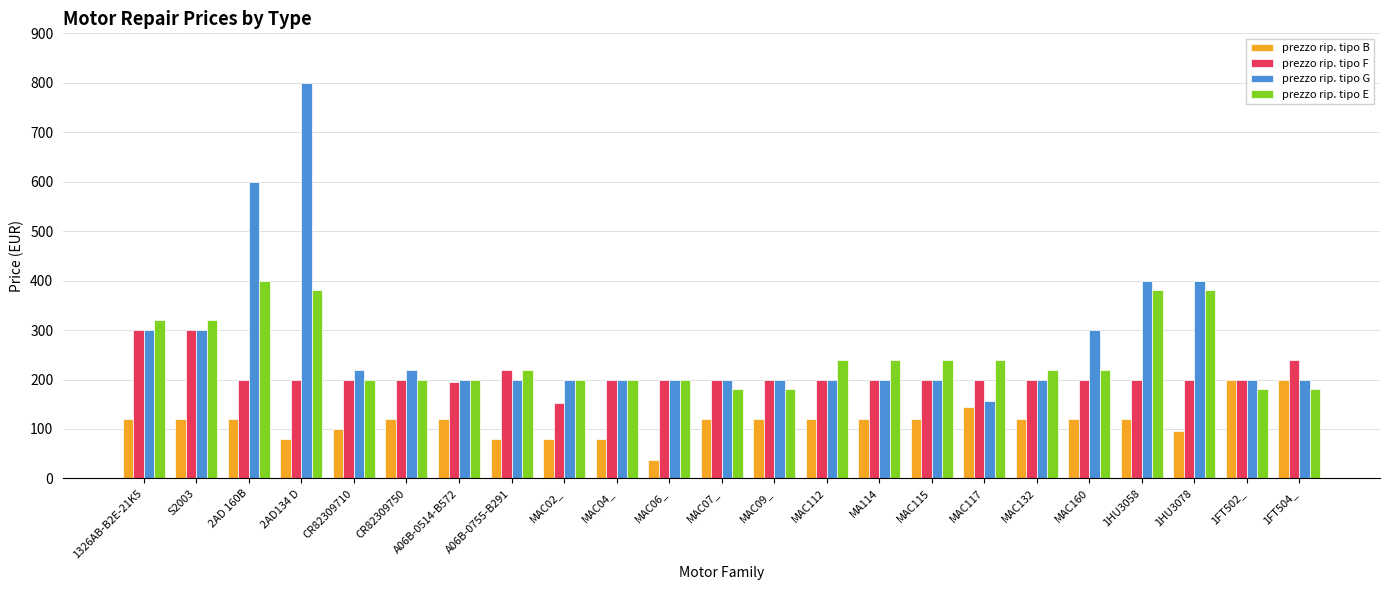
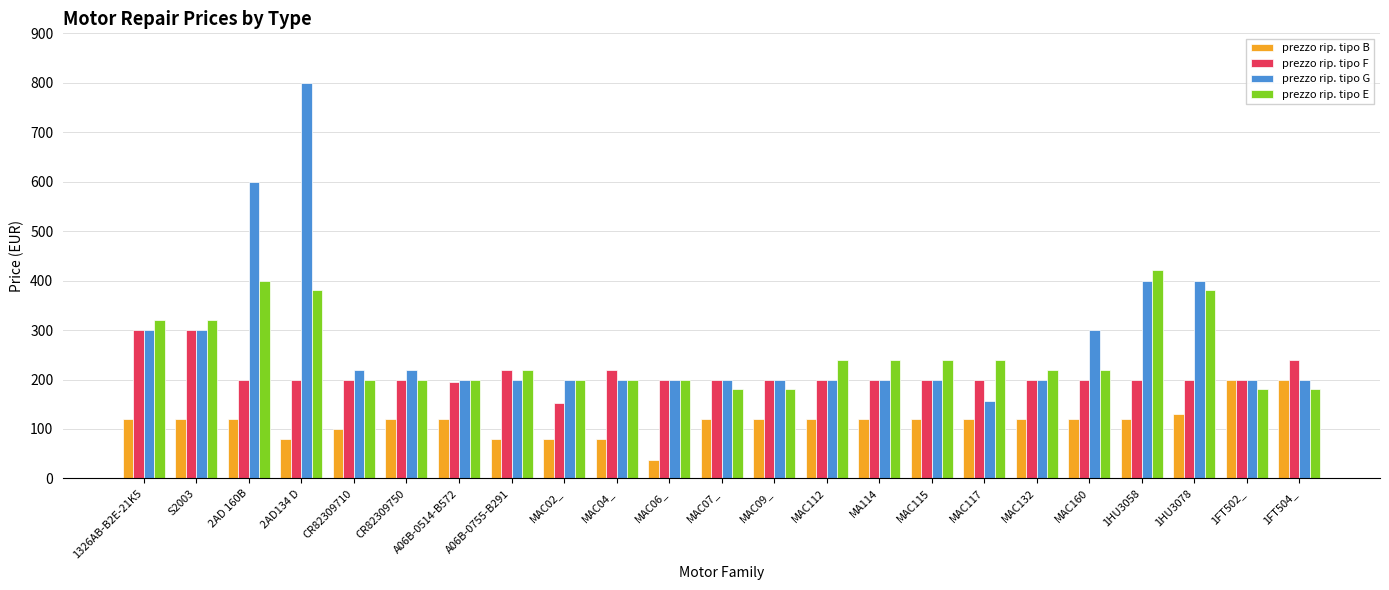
  {
    "prezzo rip. tipo B": {
      "1326AB-B2E-21K5": 120,
      "S2003": 120,
      "2AD 160B": 120,
      "2AD134 D": 80,
      "CR82309710": 100,
      "CR82309750": 120,
      "A06B-0514-B572": 120,
      "A06B-0755-B291": 80,
      "MAC02_": 80,
      "MAC04_": 80,
      "MAC06_": 40,
      "MAC07_": 120,
      "MAC09_": 120,
      "MAC112": 120,
      "MA114": 120,
      "MAC115": 120,
-     "MAC117": 140,
+     "MAC117": 120,
      "MAC132": 120,
      "MAC160": 120,
      "1HU3058": 120,
-     "1HU3078": 100,
+     "1HU3078": 130,
      "1FT502_": 200,
      "1FT504_": 200
    },
    "prezzo rip. tipo F": {
      "1326AB-B2E-21K5": 300,
      "S2003": 300,
      "2AD 160B": 200,
      "2AD134 D": 200,
      "CR82309710": 200,
      "CR82309750": 200,
      "A06B-0514-B572": 190,
      "A06B-0755-B291": 220,
      "MAC02_": 150,
-     "MAC04_": 200,
+     "MAC04_": 220,
      "MAC06_": 200,
      "MAC07_": 200,
      "MAC09_": 200,
      "MAC112": 200,
      "MA114": 200,
      "MAC115": 200,
      "MAC117": 200,
      "MAC132": 200,
      "MAC160": 200,
      "1HU3058": 200,
      "1HU3078": 200,
      "1FT502_": 200,
      "1FT504_": 240
    },
    "prezzo rip. tipo G": {
      "1326AB-B2E-21K5": 300,
      "S2003": 300,
      "2AD 160B": 600,
      "2AD134 D": 800,
      "CR82309710": 220,
      "CR82309750": 220,
      "A06B-0514-B572": 200,
      "A06B-0755-B291": 200,
      "MAC02_": 200,
      "MAC04_": 200,
      "MAC06_": 200,
      "MAC07_": 200,
      "MAC09_": 200,
      "MAC112": 200,
      "MA114": 200,
      "MAC115": 200,
      "MAC117": 160,
      "MAC132": 200,
      "MAC160": 300,
      "1HU3058": 400,
      "1HU3078": 400,
      "1FT502_": 200,
      "1FT504_": 200
    },
    "prezzo rip. tipo E": {
      "1326AB-B2E-21K5": 320,
      "S2003": 320,
      "2AD 160B": 400,
      "2AD134 D": 380,
      "CR82309710": 200,
      "CR82309750": 200,
      "A06B-0514-B572": 200,
      "A06B-0755-B291": 220,
      "MAC02_": 200,
      "MAC04_": 200,
      "MAC06_": 200,
      "MAC07_": 180,
      "MAC09_": 180,
      "MAC112": 240,
      "MA114": 240,
      "MAC115": 240,
      "MAC117": 240,
      "MAC132": 220,
      "MAC160": 220,
-     "1HU3058": 380,
+     "1HU3058": 420,
      "1HU3078": 380,
      "1FT502_": 180,
      "1FT504_": 180
    }
  }
